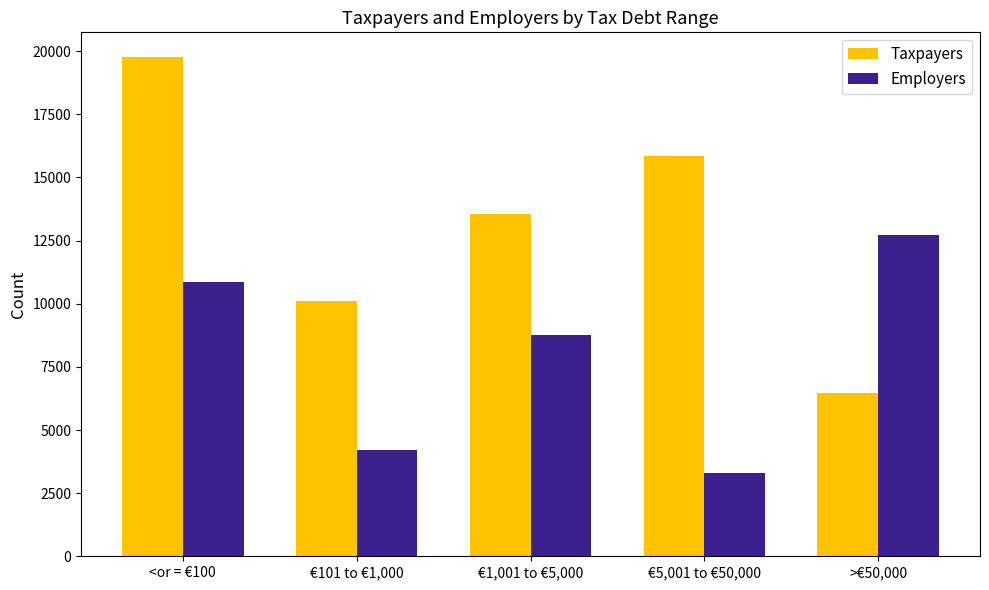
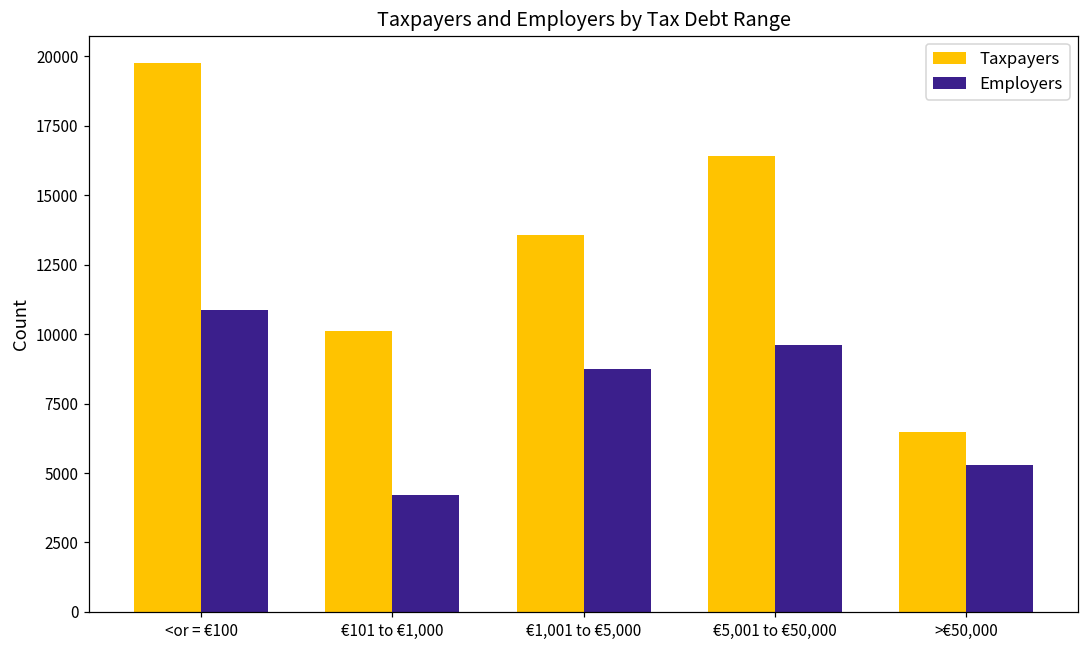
  {
    "Taxpayers": {
      "<or = €100": 19800,
      "€101 to €1,000": 10100,
      "€1,001 to €5,000": 13600,
-     "€5,001 to €50,000": 15800,
+     "€5,001 to €50,000": 16400,
      ">€50,000": 6500
    },
    "Employers": {
      "<or = €100": 10900,
      "€101 to €1,000": 4200,
      "€1,001 to €5,000": 8700,
-     "€5,001 to €50,000": 3300,
-     ">€50,000": 12700
+     "€5,001 to €50,000": 9600,
+     ">€50,000": 5300
    }
  }
